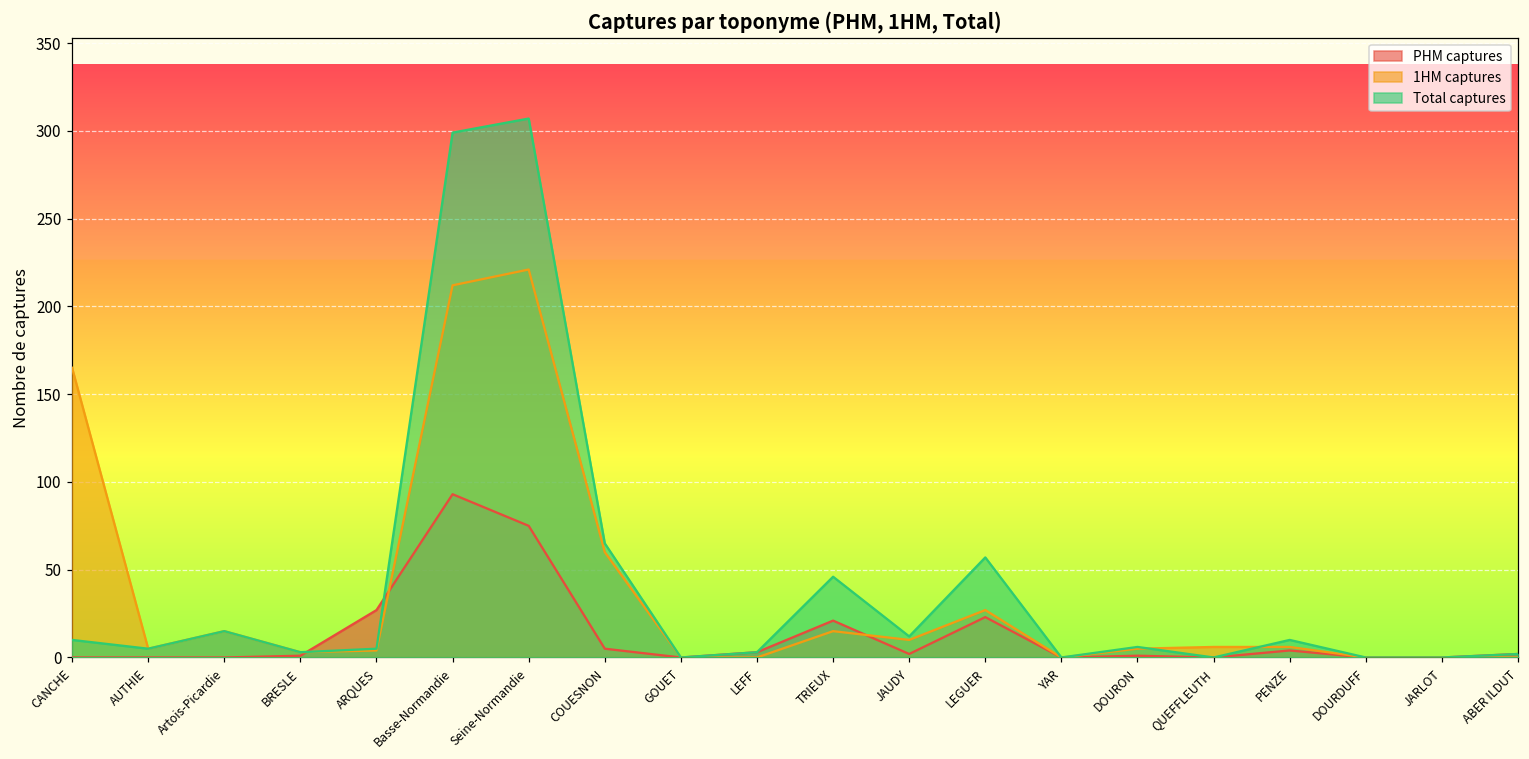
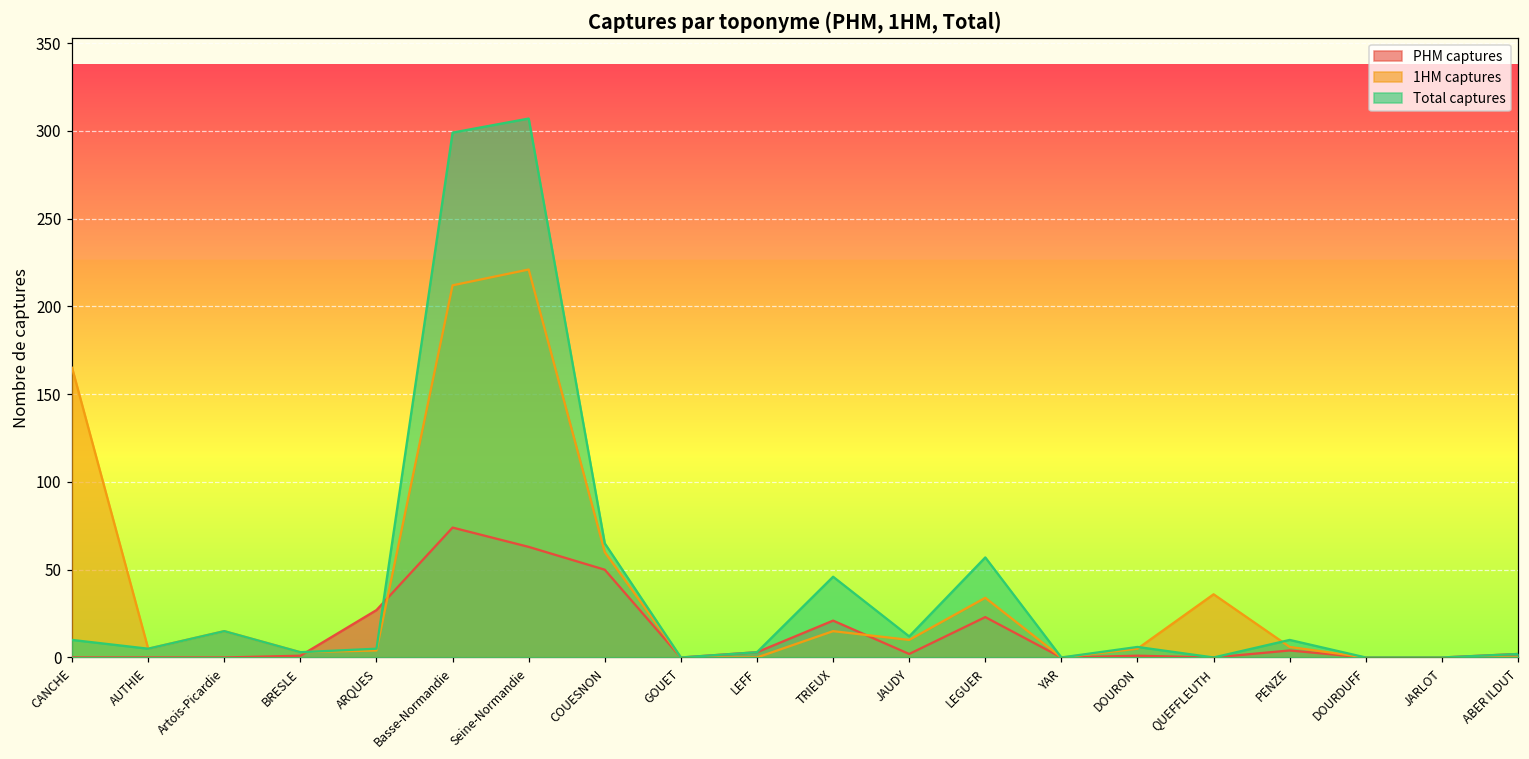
  {
    "PHM captures": {
      "CANCHE": 0,
      "AUTHIE": 0,
      "Artois-Picardie": 0,
      "BRESLE": 1,
      "ARQUES": 27,
-     "Basse-Normandie": 93,
-     "Seine-Normandie": 75,
-     "COUESNON": 5,
+     "Basse-Normandie": 74,
+     "Seine-Normandie": 63,
+     "COUESNON": 50,
      "TRIEUX": 21,
      "JAUDY": 2,
      "LEGUER": 23,
      "DOURON": 1,
      "PENZE": 4
    },
    "1HM captures": {
      "CANCHE": 165,
      "Basse-Normandie": 212,
      "Seine-Normandie": 221,
      "COUESNON": 60,
      "LEFF": 0,
      "TRIEUX": 15,
      "JAUDY": 10,
-     "LEGUER": 27,
-     "QUEFFLEUTH": 6,
+     "LEGUER": 34,
+     "QUEFFLEUTH": 36,
      "PENZE": 6,
      "ABER ILDUT": 0
    },
    "Total captures": {
      "CANCHE": 10,
      "Basse-Normandie": 299,
      "Seine-Normandie": 307,
      "COUESNON": 65,
      "TRIEUX": 46,
      "JAUDY": 12,
      "LEGUER": 57,
      "PENZE": 10
    }
  }
